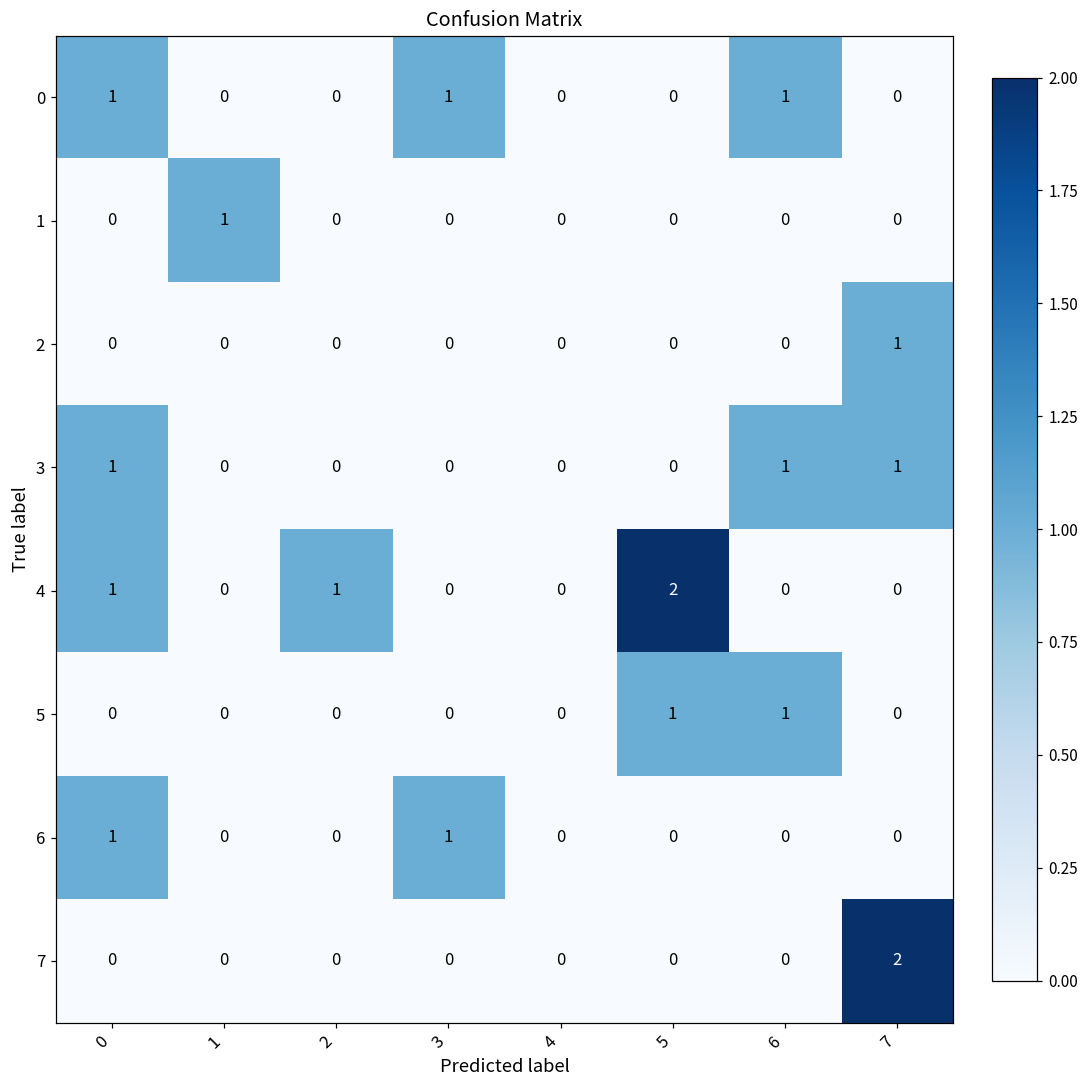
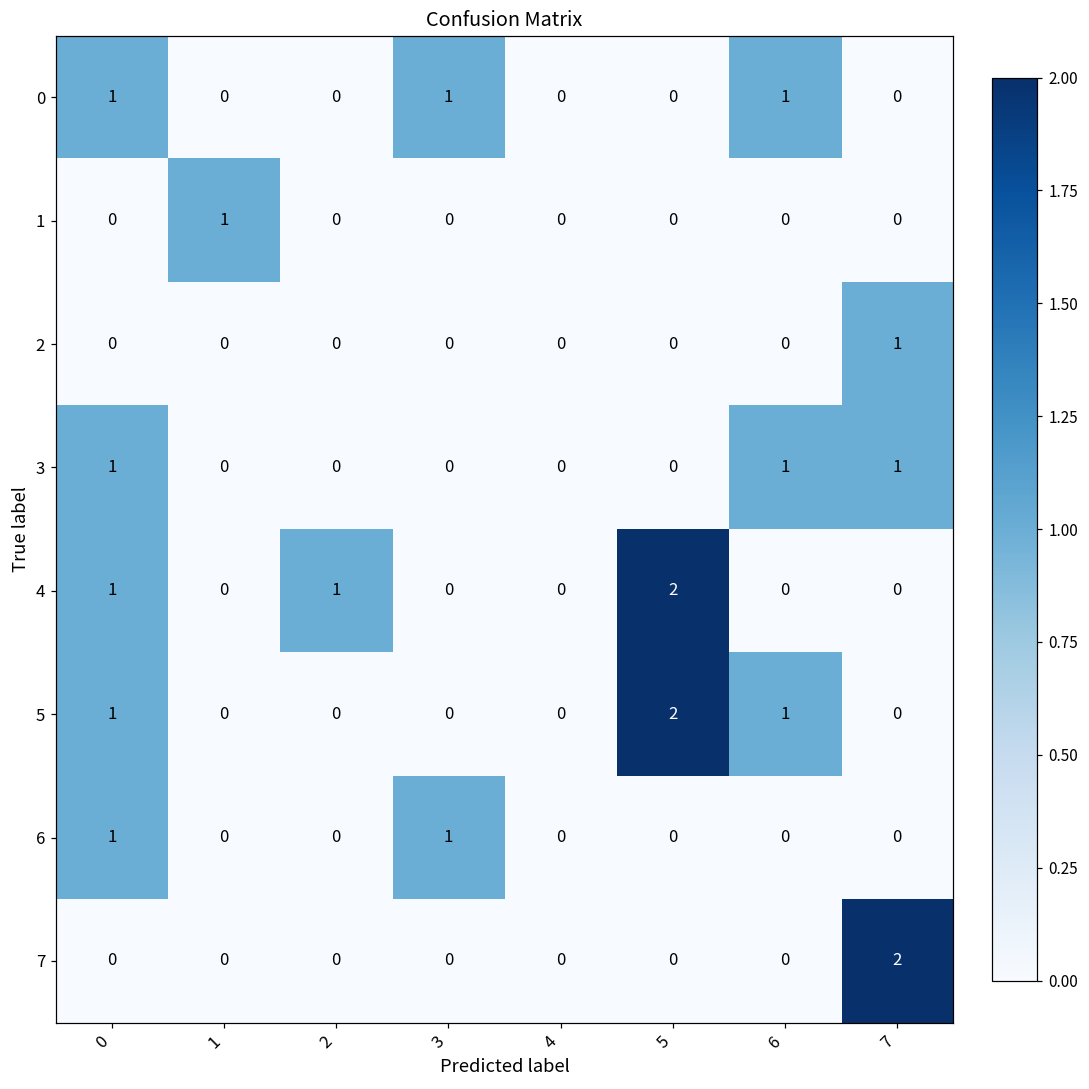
  {
    "0": {
      "0": 1,
      "1": 0,
      "2": 0,
      "3": 1,
      "4": 0,
      "5": 0,
      "6": 1,
      "7": 0
    },
    "1": {
      "0": 0,
      "1": 1,
      "2": 0,
      "3": 0,
      "4": 0,
      "5": 0,
      "6": 0,
      "7": 0
    },
    "2": {
      "0": 0,
      "1": 0,
      "2": 0,
      "3": 0,
      "4": 0,
      "5": 0,
      "6": 0,
      "7": 1
    },
    "3": {
      "0": 1,
      "1": 0,
      "2": 0,
      "3": 0,
      "4": 0,
      "5": 0,
      "6": 1,
      "7": 1
    },
    "4": {
      "0": 1,
      "1": 0,
      "2": 1,
      "3": 0,
      "4": 0,
      "5": 2,
      "6": 0,
      "7": 0
    },
    "5": {
-     "0": 0,
+     "0": 1,
      "1": 0,
      "2": 0,
      "3": 0,
      "4": 0,
-     "5": 1,
+     "5": 2,
      "6": 1,
      "7": 0
    },
    "6": {
      "0": 1,
      "1": 0,
      "2": 0,
      "3": 1,
      "4": 0,
      "5": 0,
      "6": 0,
      "7": 0
    },
    "7": {
      "0": 0,
      "1": 0,
      "2": 0,
      "3": 0,
      "4": 0,
      "5": 0,
      "6": 0,
      "7": 2
    }
  }
